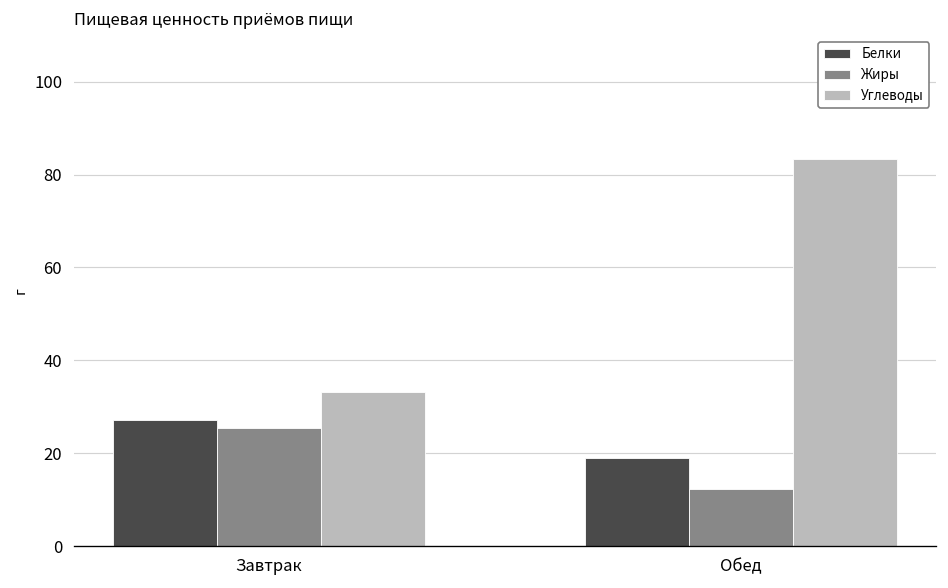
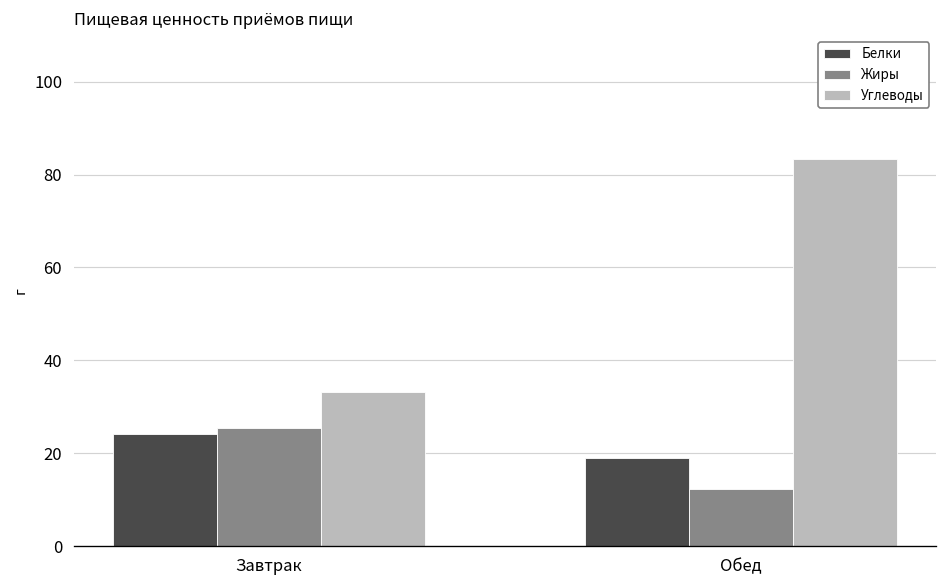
  {
    "Белки": {
-     "Завтрак": 27,
+     "Завтрак": 24,
      "Обед": 19
    },
    "Жиры": {
      "Завтрак": 25,
      "Обед": 12
    },
    "Углеводы": {
      "Завтрак": 33,
      "Обед": 83
    }
  }
